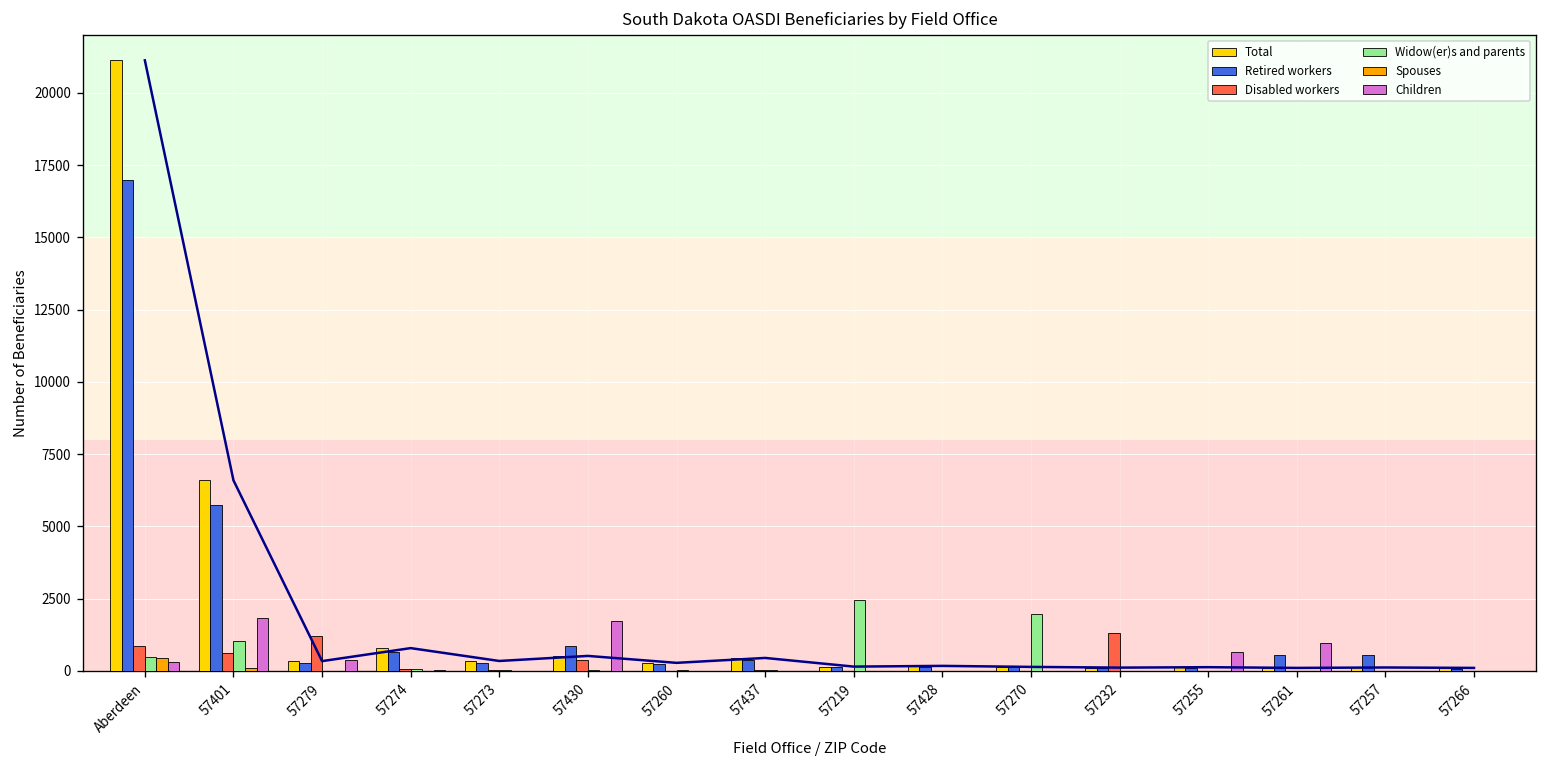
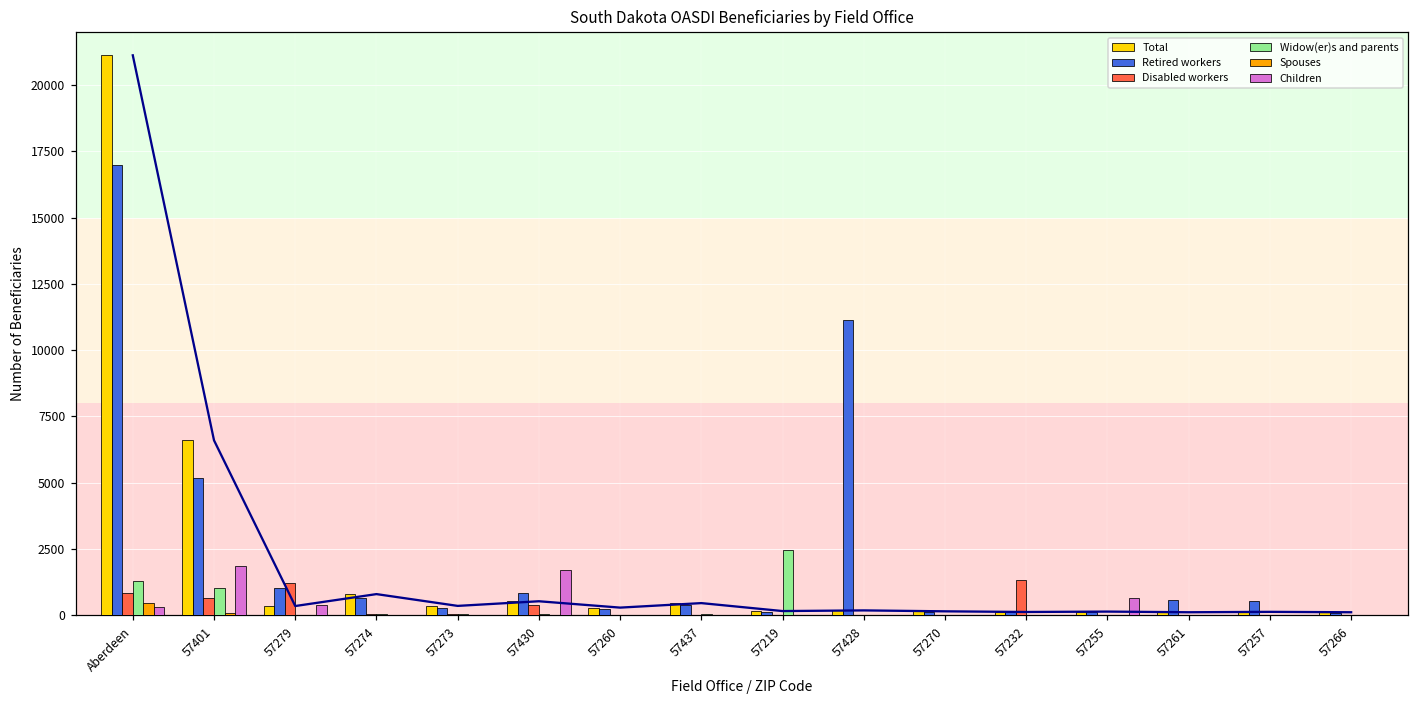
  {
    "Retired workers": {
      "Aberdeen": 17000,
-     "57401": 5700,
-     "57279": 300,
+     "57401": 5200,
+     "57279": 1000,
      "57274": 700,
      "57273": 300,
      "57430": 900,
      "57260": 200,
      "57437": 400,
      "57219": 100,
-     "57428": 100,
+     "57428": 11100,
      "57270": 100,
      "57261": 600,
      "57257": 500
    },
    "Disabled workers": {
      "Aberdeen": 800,
      "57401": 600,
      "57279": 1200,
      "57430": 400,
      "57232": 1300
    },
    "Widow(er)s and parents": {
-     "Aberdeen": 500,
+     "Aberdeen": 1300,
      "57401": 1000,
      "57219": 2500,
-     "57270": 2000
+     "57270": 0
    },
    "Children": {
      "Aberdeen": 300,
      "57401": 1800,
      "57279": 400,
      "57430": 1700,
      "57255": 600,
-     "57261": 1000
+     "57261": 0
    }
  }
